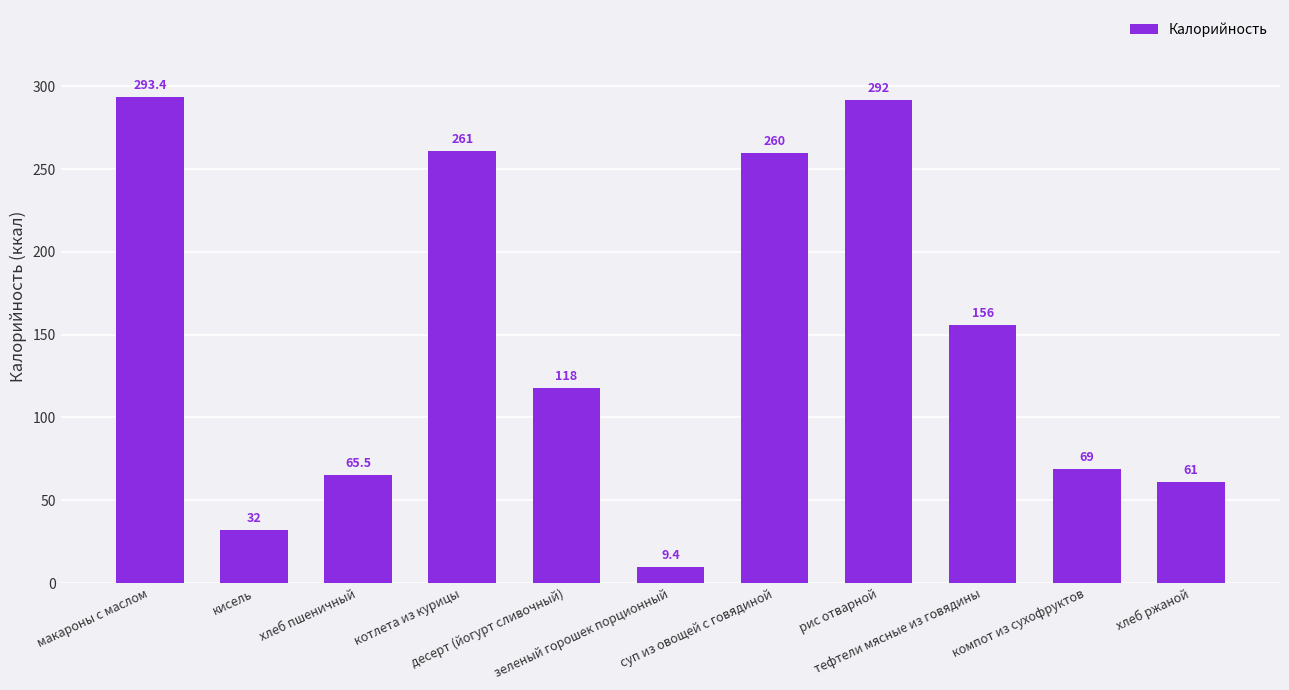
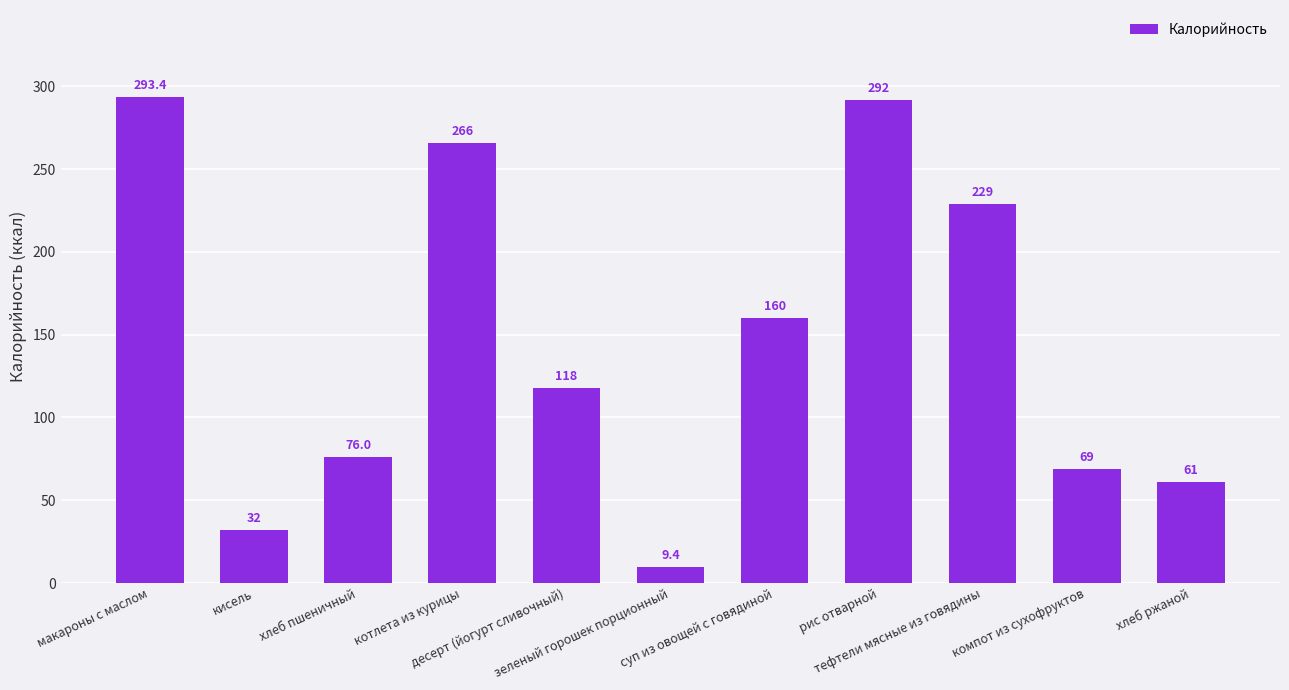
  {
    "макароны с маслом": 293.4,
    "кисель": 32,
-   "хлеб пшеничный": 65.5,
-   "котлета из курицы": 261,
+   "хлеб пшеничный": 76.0,
+   "котлета из курицы": 266,
    "десерт (йогурт сливочный)": 118,
    "зеленый горошек порционный": 9.4,
-   "суп из овощей с говядиной": 260,
+   "суп из овощей с говядиной": 160,
    "рис отварной": 292,
-   "тефтели мясные из говядины": 156,
+   "тефтели мясные из говядины": 229,
    "компот из сухофруктов": 69,
    "хлеб ржаной": 61
  }
